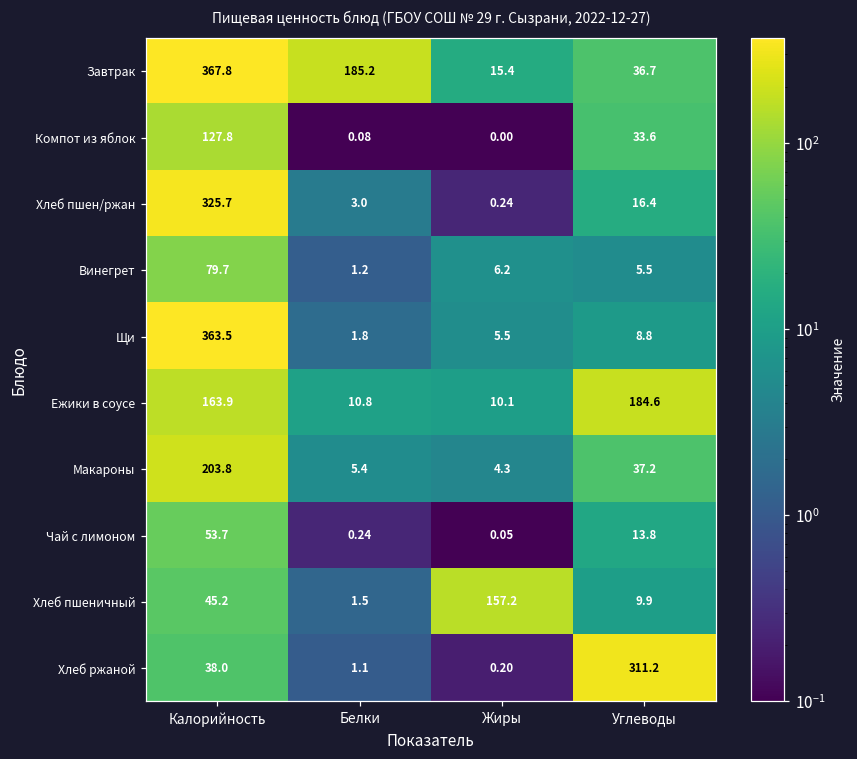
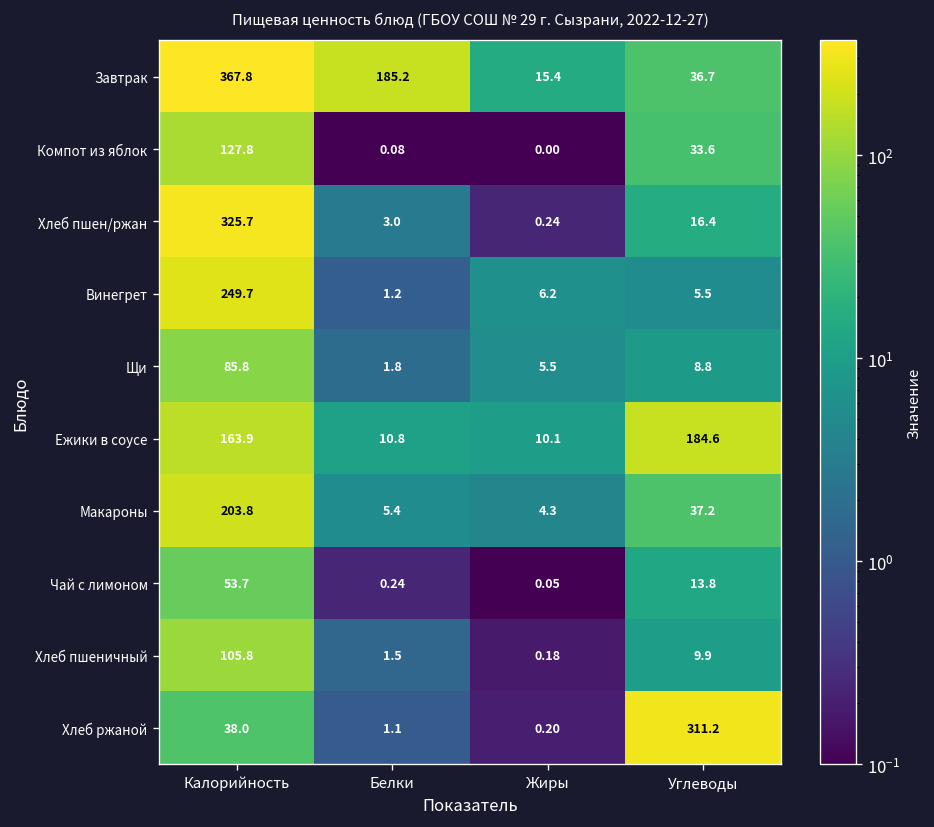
  {
    "Завтрак": {
      "Калорийность": 367.8,
      "Белки": 185.2,
      "Жиры": 15.4,
      "Углеводы": 36.7
    },
    "Компот из яблок": {
      "Калорийность": 127.8,
      "Белки": 0.08,
      "Жиры": 0.00,
      "Углеводы": 33.6
    },
    "Хлеб пшен/ржан": {
      "Калорийность": 325.7,
      "Белки": 3.0,
      "Жиры": 0.24,
      "Углеводы": 16.4
    },
    "Винегрет": {
-     "Калорийность": 79.7,
+     "Калорийность": 249.7,
      "Белки": 1.2,
      "Жиры": 6.2,
      "Углеводы": 5.5
    },
    "Щи": {
-     "Калорийность": 363.5,
+     "Калорийность": 85.8,
      "Белки": 1.8,
      "Жиры": 5.5,
      "Углеводы": 8.8
    },
    "Ежики в соусе": {
      "Калорийность": 163.9,
      "Белки": 10.8,
      "Жиры": 10.1,
      "Углеводы": 184.6
    },
    "Макароны": {
      "Калорийность": 203.8,
      "Белки": 5.4,
      "Жиры": 4.3,
      "Углеводы": 37.2
    },
    "Чай с лимоном": {
      "Калорийность": 53.7,
      "Белки": 0.24,
      "Жиры": 0.05,
      "Углеводы": 13.8
    },
    "Хлеб пшеничный": {
-     "Калорийность": 45.2,
+     "Калорийность": 105.8,
      "Белки": 1.5,
-     "Жиры": 157.2,
+     "Жиры": 0.18,
      "Углеводы": 9.9
    },
    "Хлеб ржаной": {
      "Калорийность": 38.0,
      "Белки": 1.1,
      "Жиры": 0.20,
      "Углеводы": 311.2
    }
  }
